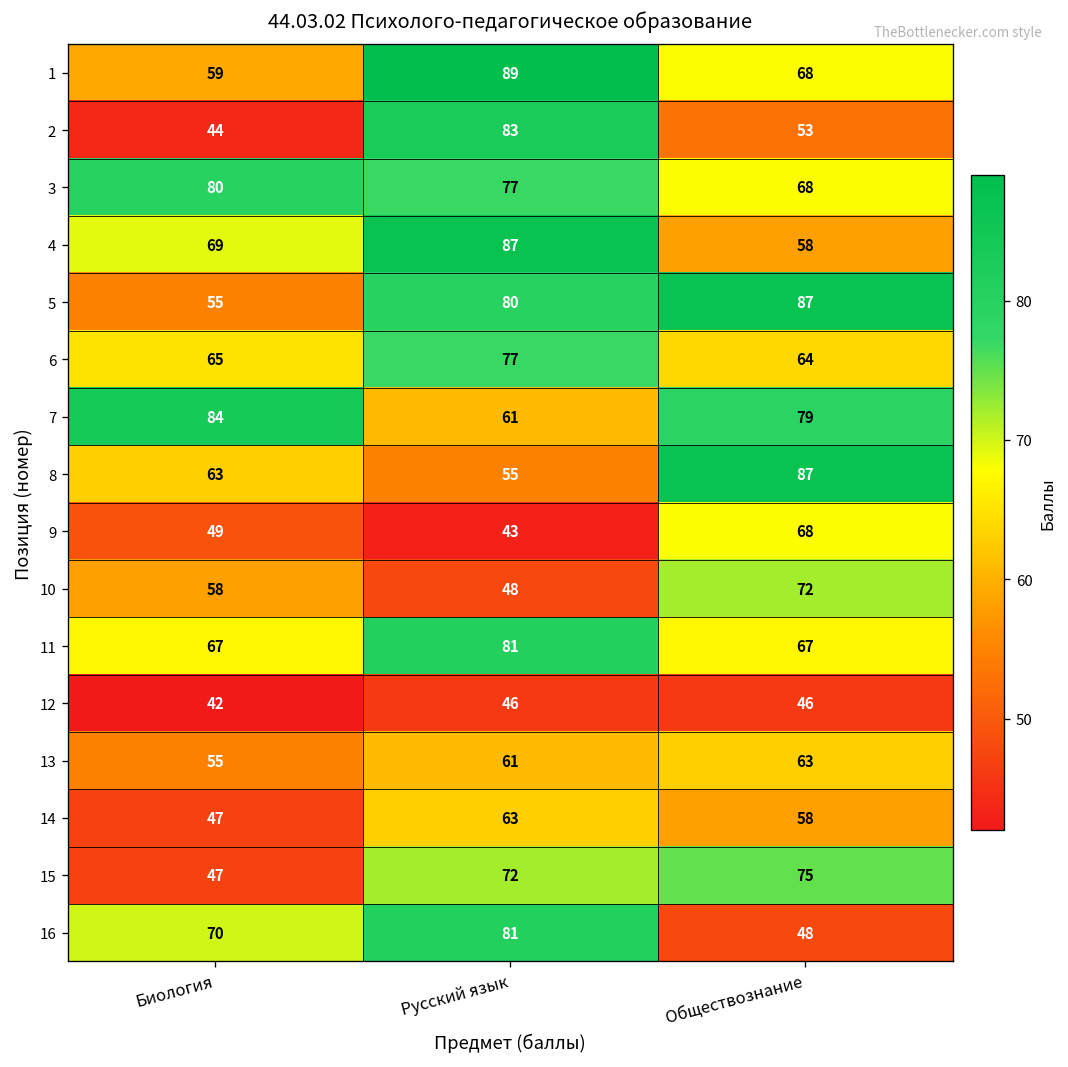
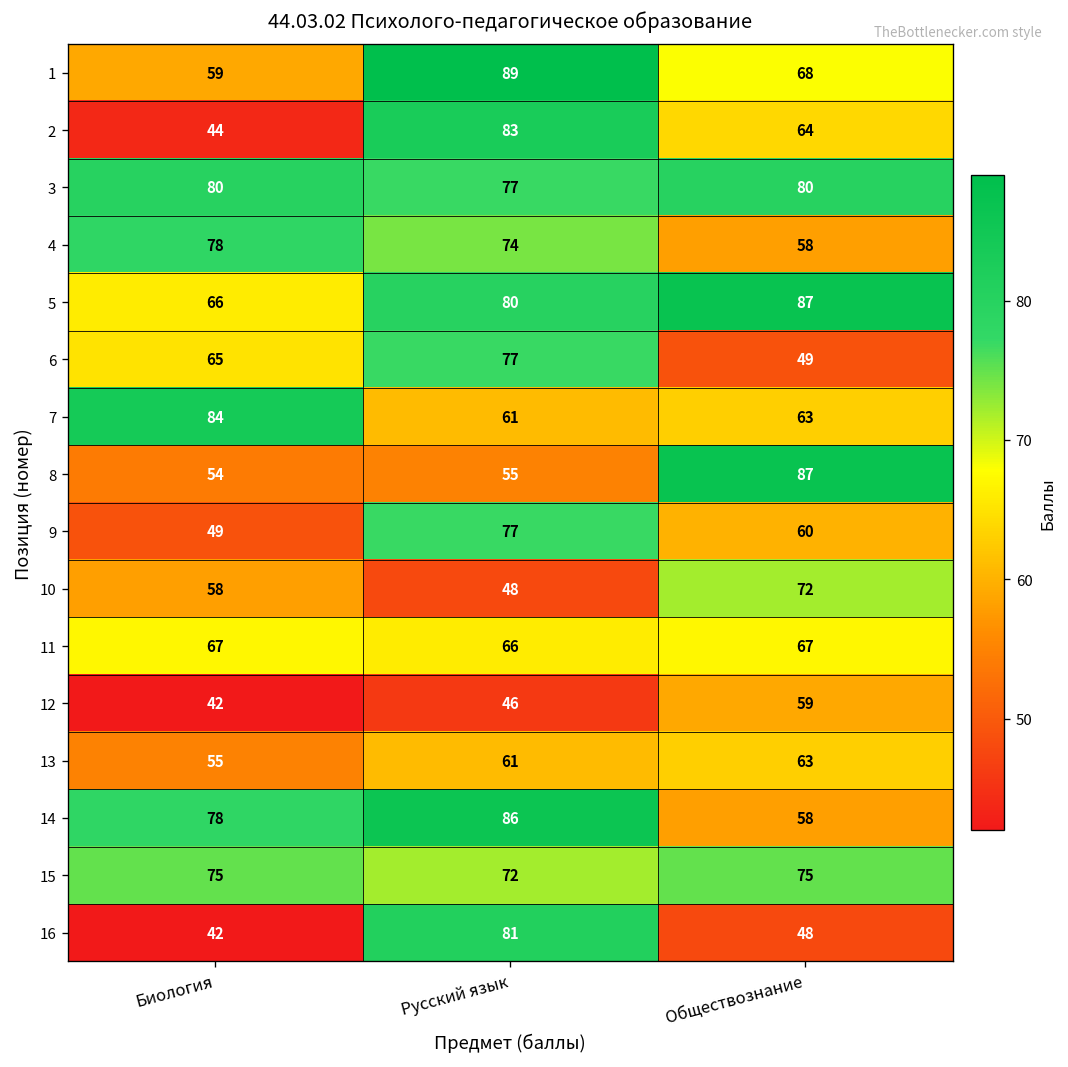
  {
    "1": {
      "Биология": 59,
      "Русский язык": 89,
      "Обществознание": 68
    },
    "2": {
      "Биология": 44,
      "Русский язык": 83,
-     "Обществознание": 53
+     "Обществознание": 64
    },
    "3": {
      "Биология": 80,
      "Русский язык": 77,
-     "Обществознание": 68
+     "Обществознание": 80
    },
    "4": {
-     "Биология": 69,
-     "Русский язык": 87,
+     "Биология": 78,
+     "Русский язык": 74,
      "Обществознание": 58
    },
    "5": {
-     "Биология": 55,
+     "Биология": 66,
      "Русский язык": 80,
      "Обществознание": 87
    },
    "6": {
      "Биология": 65,
      "Русский язык": 77,
-     "Обществознание": 64
+     "Обществознание": 49
    },
    "7": {
      "Биология": 84,
      "Русский язык": 61,
-     "Обществознание": 79
+     "Обществознание": 63
    },
    "8": {
-     "Биология": 63,
+     "Биология": 54,
      "Русский язык": 55,
      "Обществознание": 87
    },
    "9": {
      "Биология": 49,
-     "Русский язык": 43,
-     "Обществознание": 68
+     "Русский язык": 77,
+     "Обществознание": 60
    },
    "10": {
      "Биология": 58,
      "Русский язык": 48,
      "Обществознание": 72
    },
    "11": {
      "Биология": 67,
-     "Русский язык": 81,
+     "Русский язык": 66,
      "Обществознание": 67
    },
    "12": {
      "Биология": 42,
      "Русский язык": 46,
-     "Обществознание": 46
+     "Обществознание": 59
    },
    "13": {
      "Биология": 55,
      "Русский язык": 61,
      "Обществознание": 63
    },
    "14": {
-     "Биология": 47,
-     "Русский язык": 63,
+     "Биология": 78,
+     "Русский язык": 86,
      "Обществознание": 58
    },
    "15": {
-     "Биология": 47,
+     "Биология": 75,
      "Русский язык": 72,
      "Обществознание": 75
    },
    "16": {
-     "Биология": 70,
+     "Биология": 42,
      "Русский язык": 81,
      "Обществознание": 48
    }
  }
